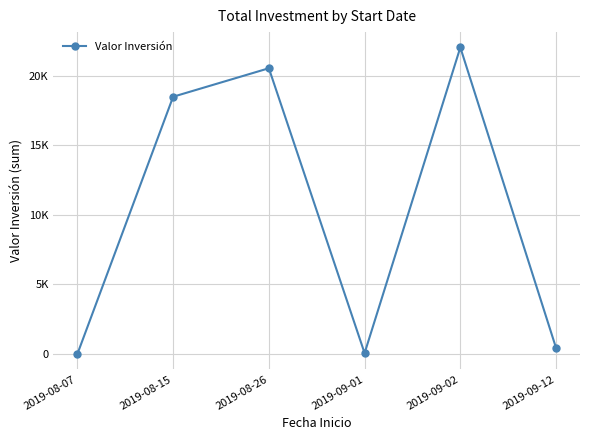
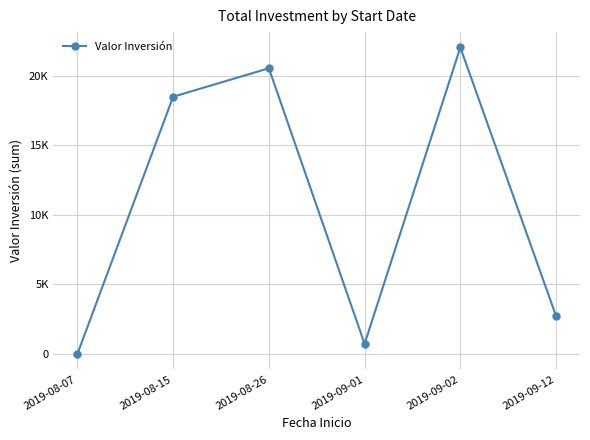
  {
    "2019-08-07": 0,
    "2019-08-15": 18500,
    "2019-08-26": 20500,
-   "2019-09-01": 100,
+   "2019-09-01": 700,
    "2019-09-02": 22000,
-   "2019-09-12": 400
+   "2019-09-12": 2700
  }
